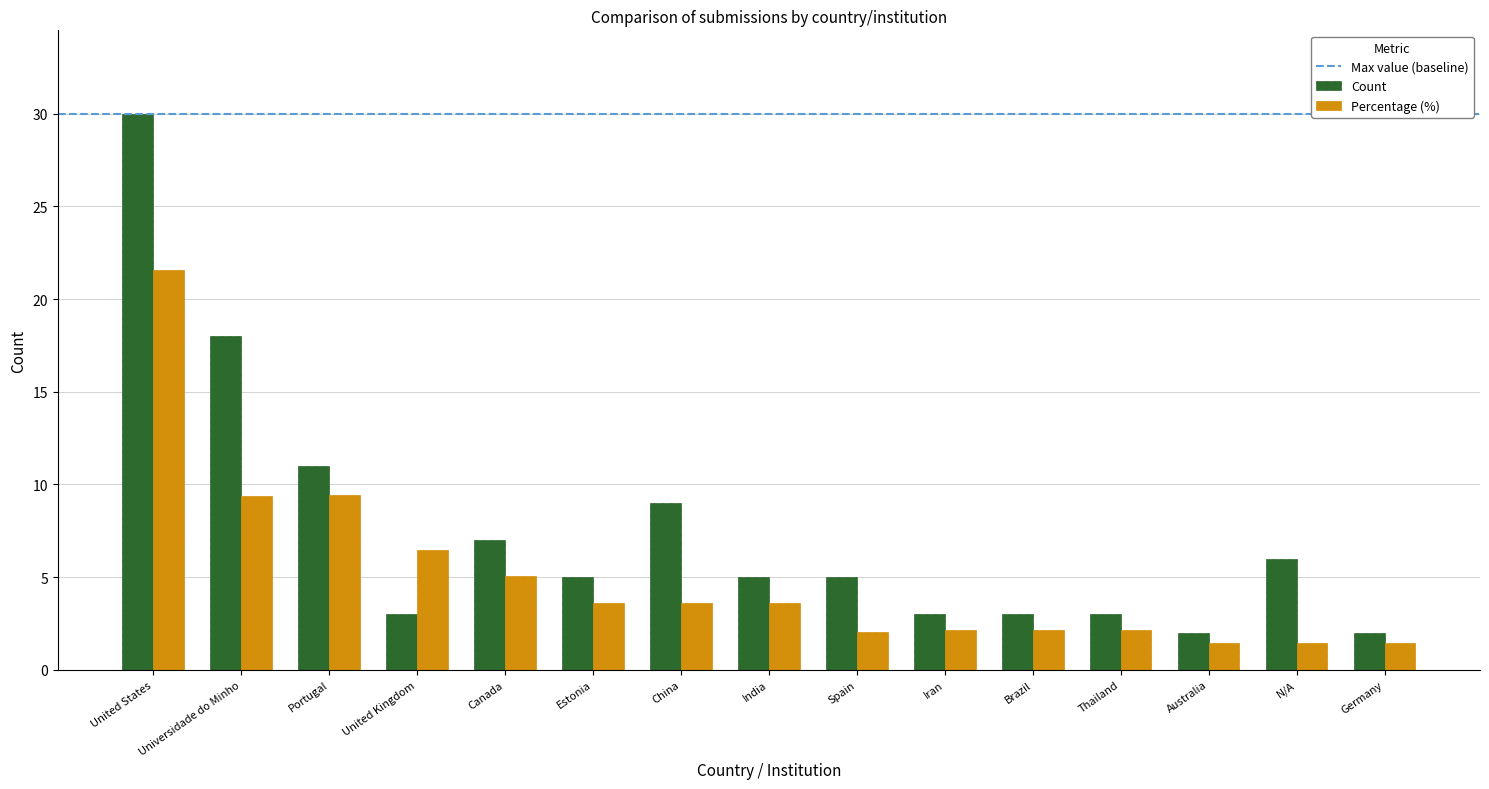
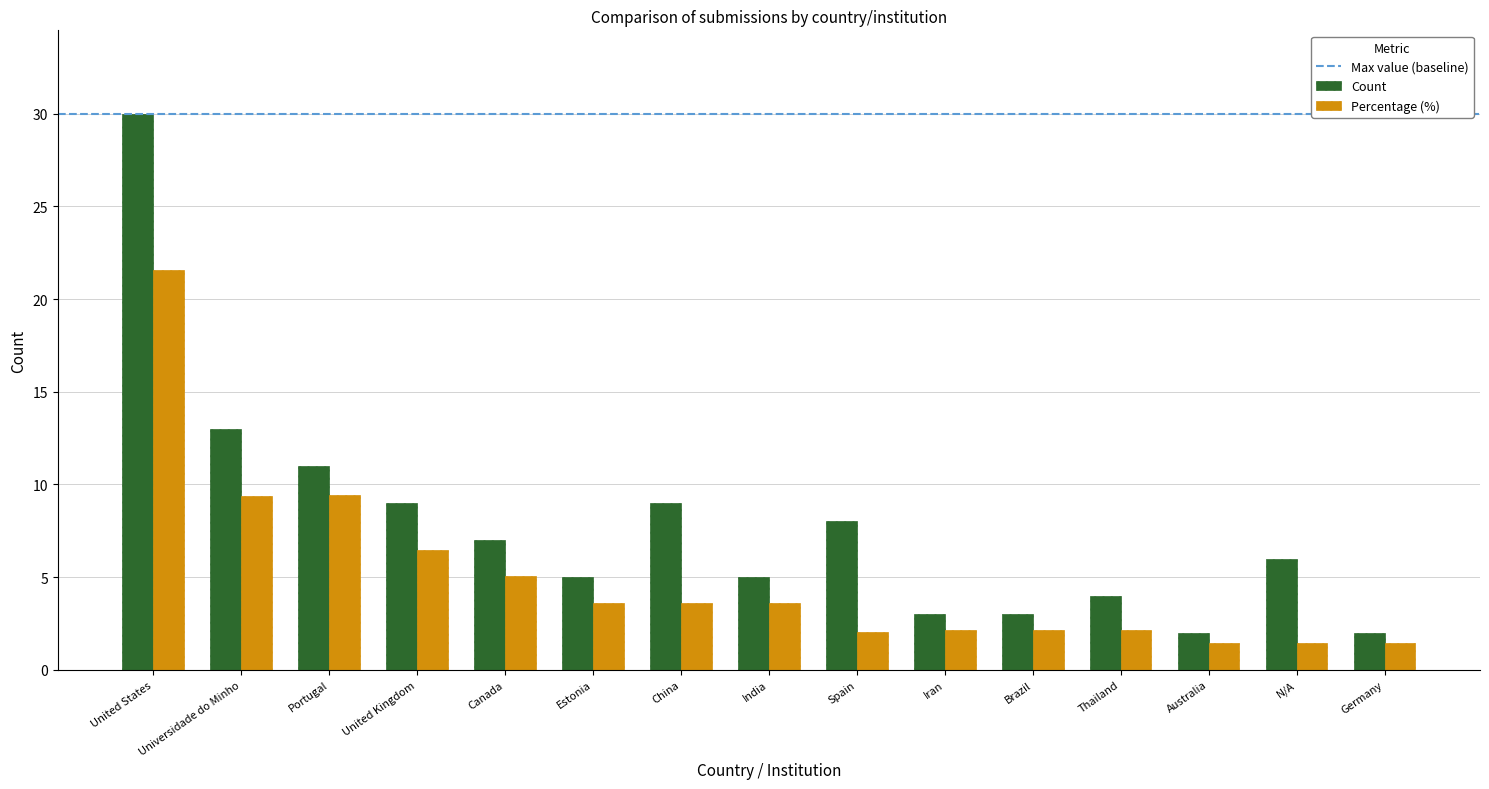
  {
    "Count": {
      "United States": 30,
-     "Universidade do Minho": 18,
+     "Universidade do Minho": 13,
      "Portugal": 11,
-     "United Kingdom": 3,
+     "United Kingdom": 9,
      "Canada": 7,
      "Estonia": 5,
      "China": 9,
      "India": 5,
-     "Spain": 5,
+     "Spain": 8,
      "Iran": 3,
      "Brazil": 3,
-     "Thailand": 3,
+     "Thailand": 4,
      "Australia": 2,
      "N/A": 6,
      "Germany": 2
    },
    "Percentage (%)": {
      "United States": 21.6,
      "Universidade do Minho": 9.4,
      "Portugal": 9.4,
      "United Kingdom": 6.5,
      "Canada": 5,
      "Estonia": 3.6,
      "China": 3.6,
      "India": 3.6,
      "Spain": 2,
      "Iran": 2.2,
      "Brazil": 2.2,
      "Thailand": 2.2,
      "Australia": 1.4,
      "N/A": 1.4,
      "Germany": 1.4
    }
  }
